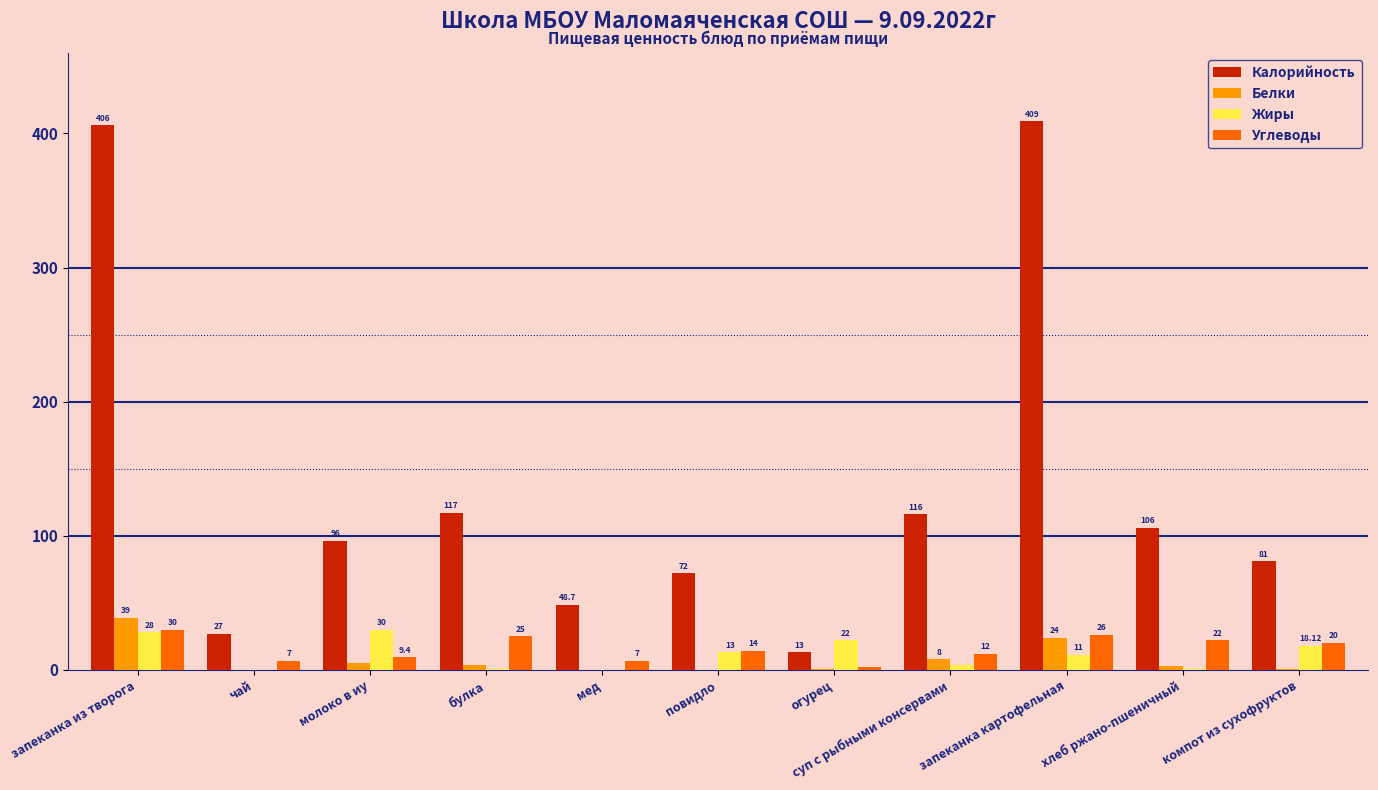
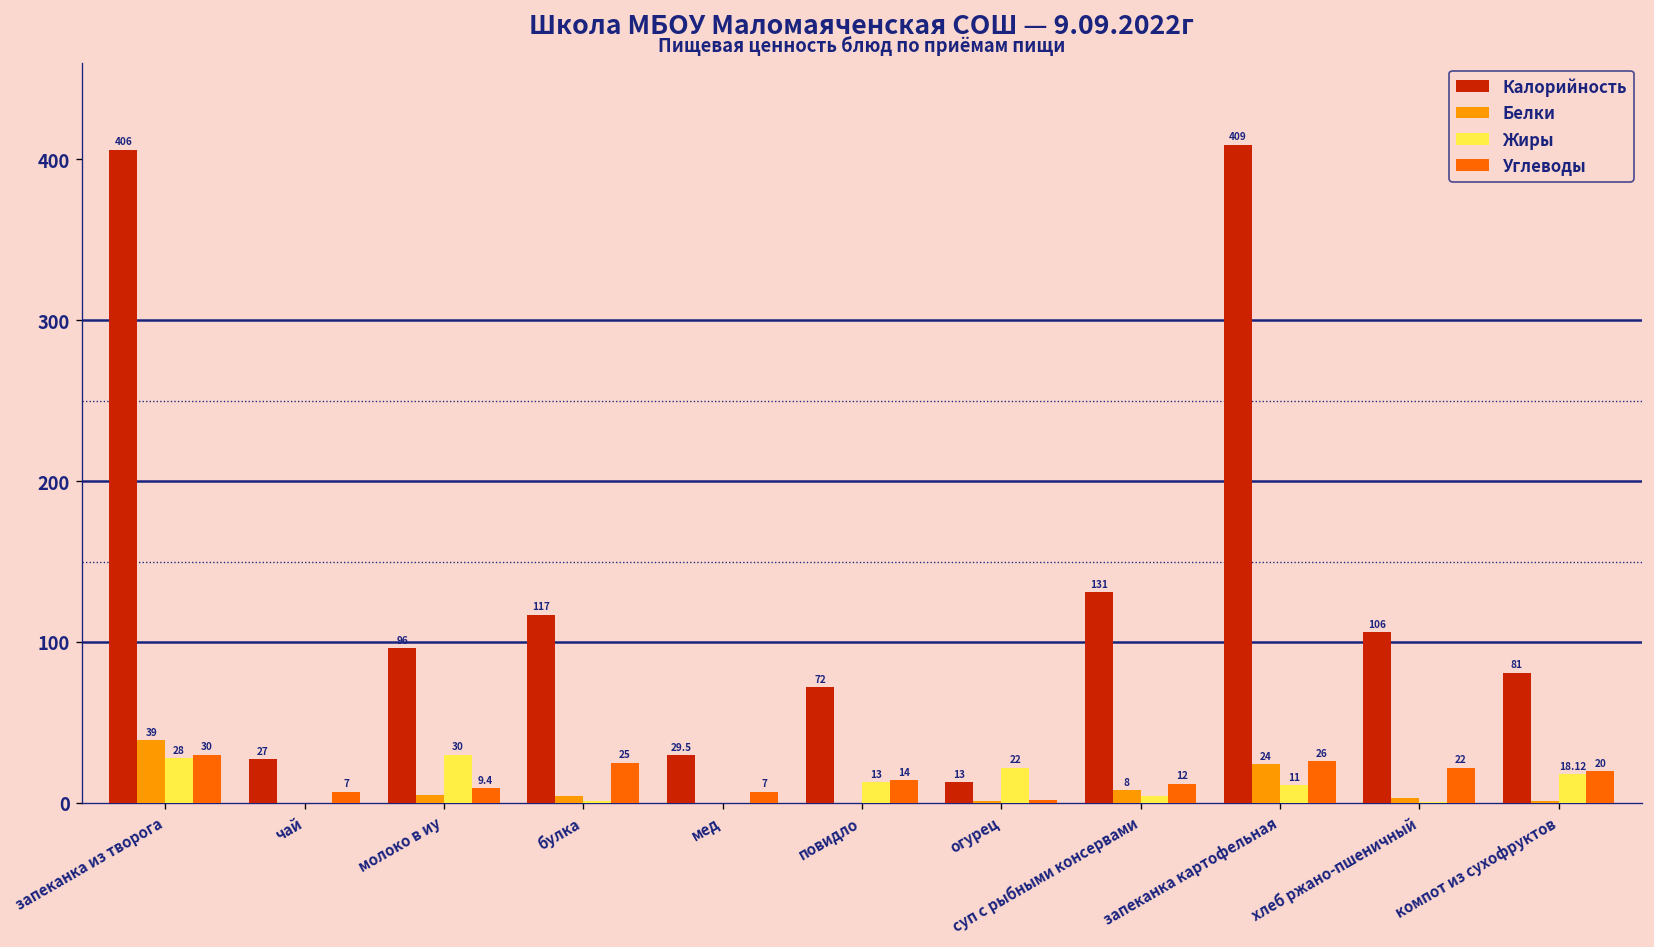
  {
    "Калорийность": {
      "запеканка из творога": 406,
      "чай": 27,
      "молоко в иу": 96,
      "булка": 117,
-     "мед": 48.7,
+     "мед": 29.5,
      "повидло": 72,
      "огурец": 13,
-     "суп с рыбными консервами": 116,
+     "суп с рыбными консервами": 131,
      "запеканка картофельная": 409,
      "хлеб ржано-пшеничный": 106,
      "компот из сухофруктов": 81
    },
    "Жиры": {
      "запеканка из творога": 28,
      "молоко в иу": 30,
      "повидло": 13,
      "огурец": 22,
      "запеканка картофельная": 11,
      "компот из сухофруктов": 18.12
    }
  }
